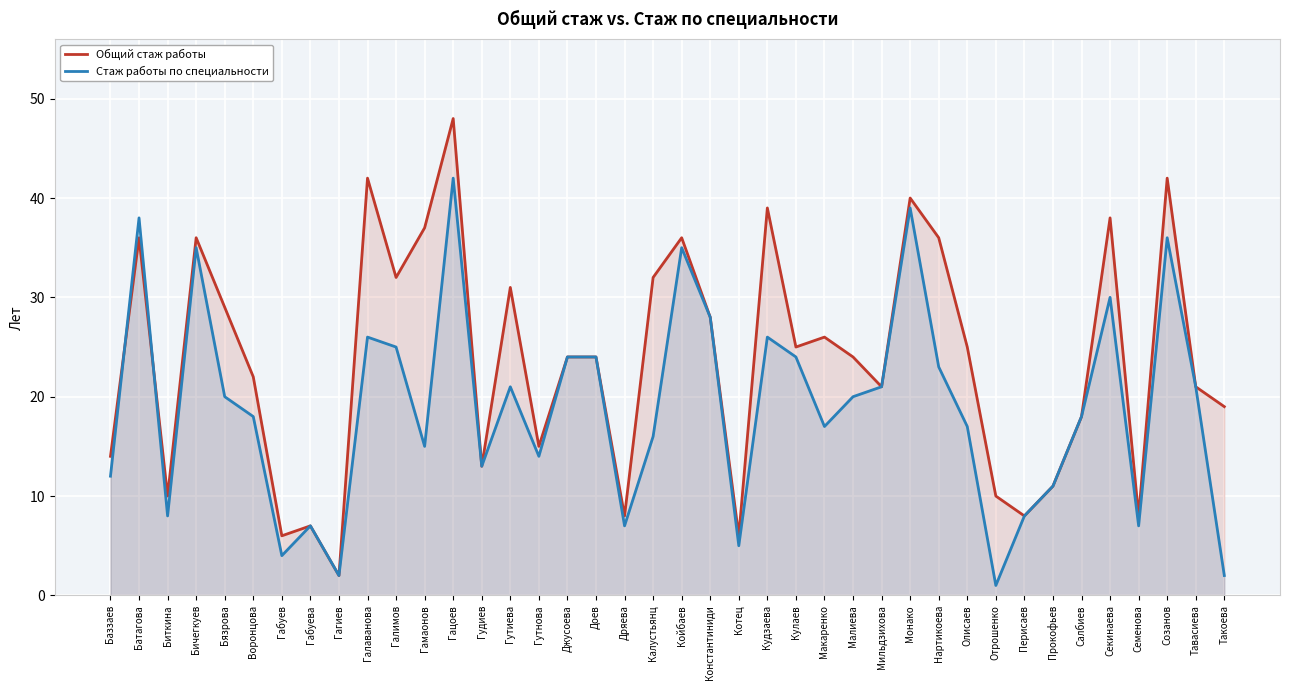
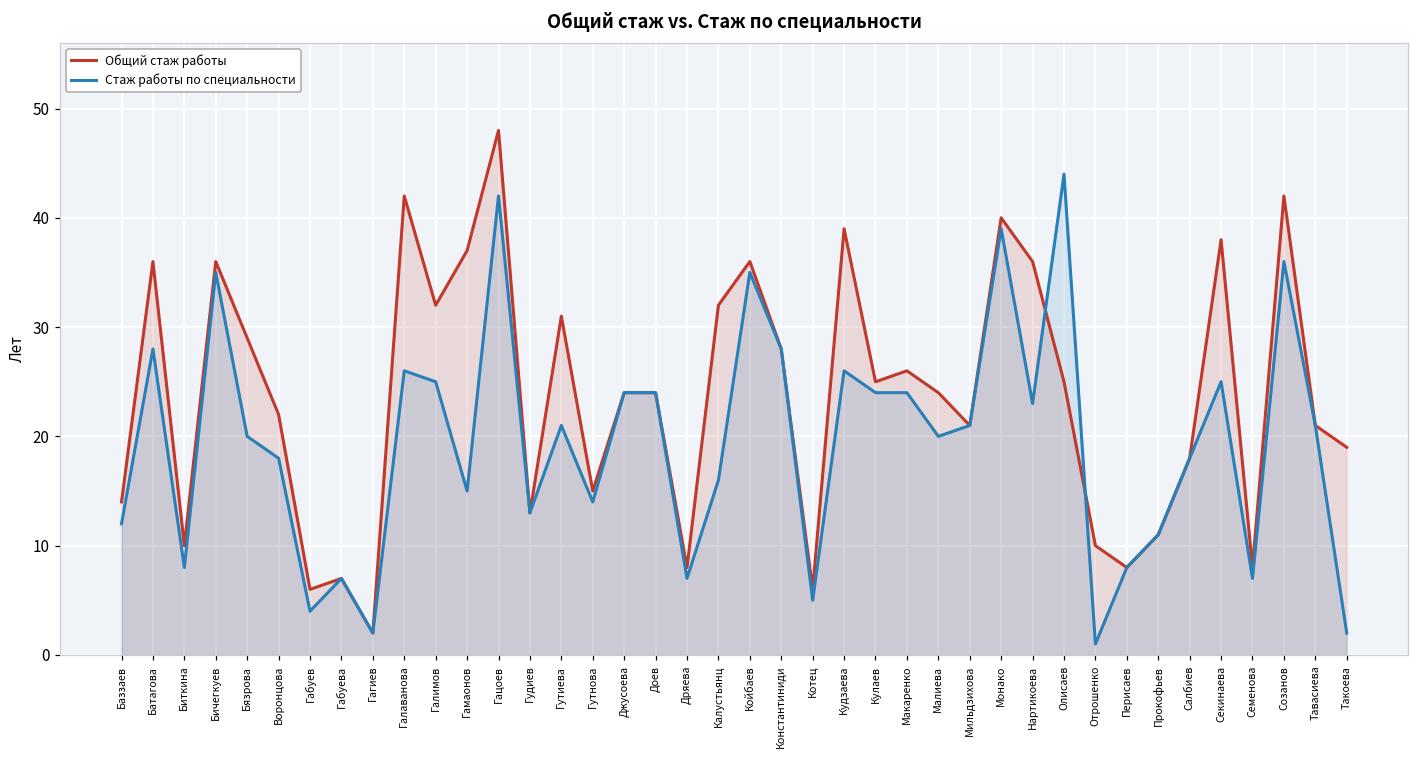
  {
    "Общий стаж работы": {
      "Баззаев": 14,
      "Батагова": 36,
      "Биткина": 10,
      "Бичегкуев": 36,
      "Бязрова": 29,
      "Воронцова": 22,
      "Габуев": 6,
      "Галаванова": 42,
      "Галимов": 32,
      "Гамаонов": 37,
      "Гацоев": 48,
      "Гутиева": 31,
      "Гутнова": 15,
      "Дряева": 8,
      "Калустьянц": 32,
      "Койбаев": 36,
      "Котец": 6,
      "Кудзаева": 39,
      "Кулаев": 25,
      "Макаренко": 26,
      "Малиева": 24,
      "Монако": 40,
      "Нартикоева": 36,
      "Олисаев": 25,
      "Отрошенко": 10,
      "Секинаева": 38,
      "Семенова": 8,
      "Созанов": 42,
      "Такоева": 19
    },
    "Стаж работы по специальности": {
      "Баззаев": 12,
-     "Батагова": 38,
+     "Батагова": 28,
      "Биткина": 8,
      "Бичегкуев": 35,
      "Бязрова": 20,
      "Воронцова": 18,
      "Габуев": 4,
      "Галаванова": 26,
      "Галимов": 25,
      "Гамаонов": 15,
      "Гацоев": 42,
      "Гутиева": 21,
      "Гутнова": 14,
      "Дряева": 7,
      "Калустьянц": 16,
      "Койбаев": 35,
      "Котец": 5,
      "Кудзаева": 26,
      "Кулаев": 24,
-     "Макаренко": 17,
+     "Макаренко": 24,
      "Малиева": 20,
      "Монако": 39,
      "Нартикоева": 23,
-     "Олисаев": 17,
+     "Олисаев": 44,
      "Отрошенко": 1,
-     "Секинаева": 30,
+     "Секинаева": 25,
      "Семенова": 7,
      "Созанов": 36,
      "Такоева": 2
    }
  }
